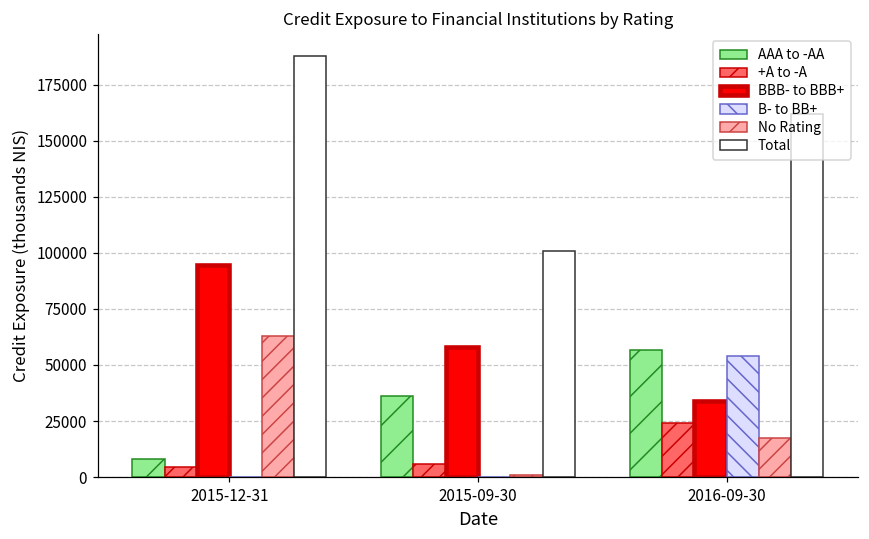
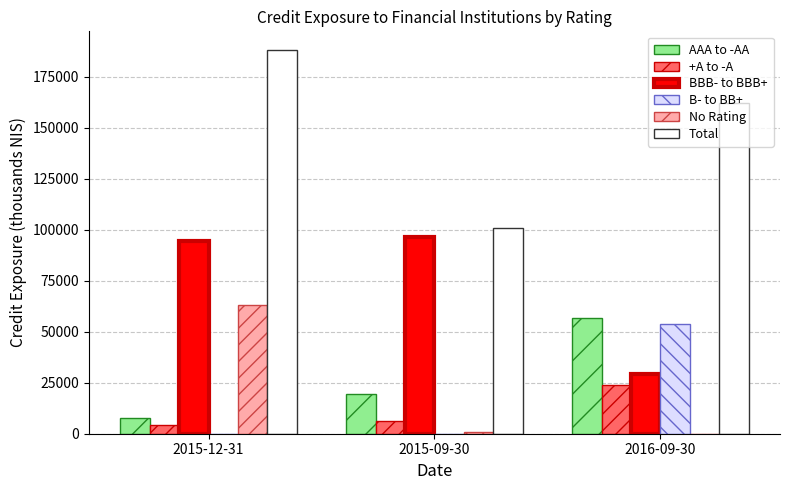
  {
    "AAA to -AA": {
      "2015-12-31": 8000,
-     "2015-09-30": 36000,
+     "2015-09-30": 20000,
      "2016-09-30": 57000
    },
    "+A to -A": {
      "2015-12-31": 4000,
      "2015-09-30": 6000,
      "2016-09-30": 24000
    },
    "BBB- to BBB+": {
      "2015-12-31": 95000,
-     "2015-09-30": 58000,
-     "2016-09-30": 34000
+     "2015-09-30": 97000,
+     "2016-09-30": 29000
    },
    "No Rating": {
      "2015-12-31": 63000,
-     "2016-09-30": 18000
+     "2016-09-30": 0
    }
  }
